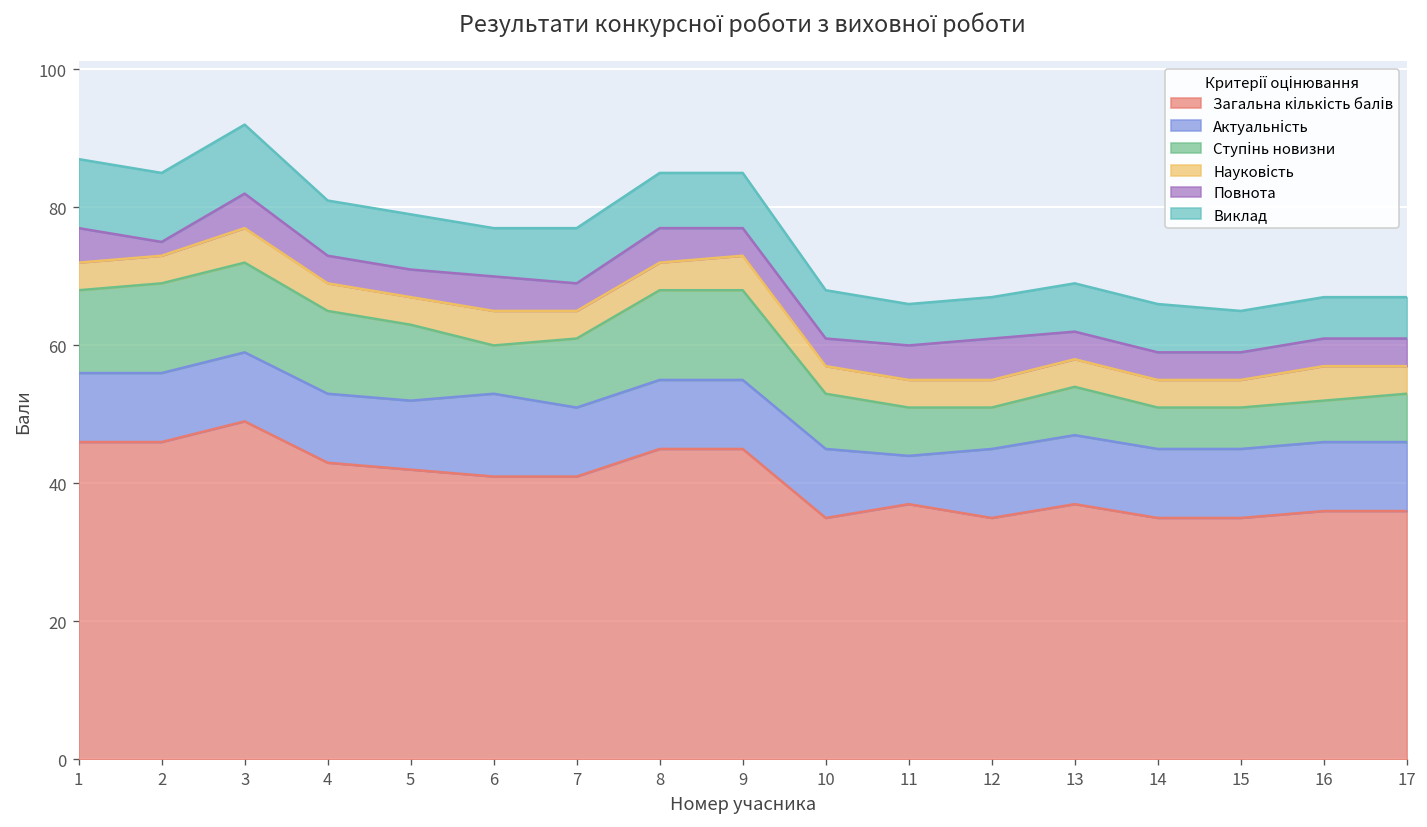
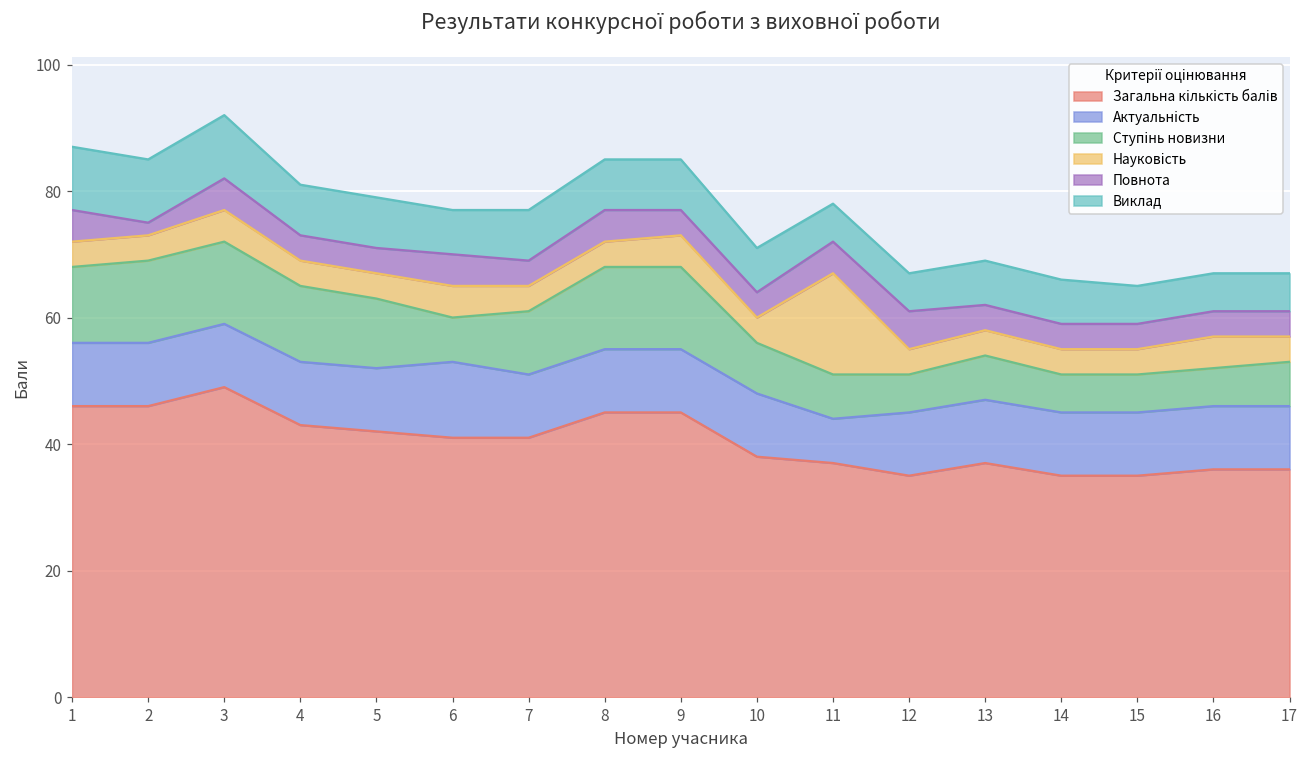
  {
    "Загальна кількість балів": {
      "1": 46,
      "2": 46,
      "3": 49,
      "4": 43,
      "5": 42,
      "6": 41,
      "7": 41,
      "8": 45,
      "9": 45,
-     "10": 35,
+     "10": 38,
      "11": 37,
      "12": 35,
      "13": 37,
      "14": 35,
      "15": 35,
      "16": 36,
      "17": 36
    },
    "Актуальність": {
      "1": 10,
      "2": 10,
      "3": 10,
      "4": 10,
      "5": 10,
      "6": 12,
      "7": 10,
      "8": 10,
      "9": 10,
      "10": 10,
      "11": 7,
      "12": 10,
      "13": 10,
      "14": 10,
      "15": 10,
      "16": 10,
      "17": 10
    },
    "Науковість": {
      "1": 4,
      "2": 4,
      "3": 5,
      "4": 4,
      "5": 4,
      "6": 5,
      "7": 4,
      "8": 4,
      "9": 5,
      "10": 4,
-     "11": 4,
+     "11": 16,
      "12": 4,
      "13": 4,
      "14": 4,
      "15": 4,
      "16": 5,
      "17": 4
    },
    "Повнота": {
      "1": 5,
      "2": 2,
      "3": 5,
      "4": 4,
      "5": 4,
      "6": 5,
      "7": 4,
      "8": 5,
      "9": 4,
      "10": 4,
      "11": 5,
      "12": 6,
      "13": 4,
      "14": 4,
      "15": 4,
      "16": 4,
      "17": 4
    }
  }
